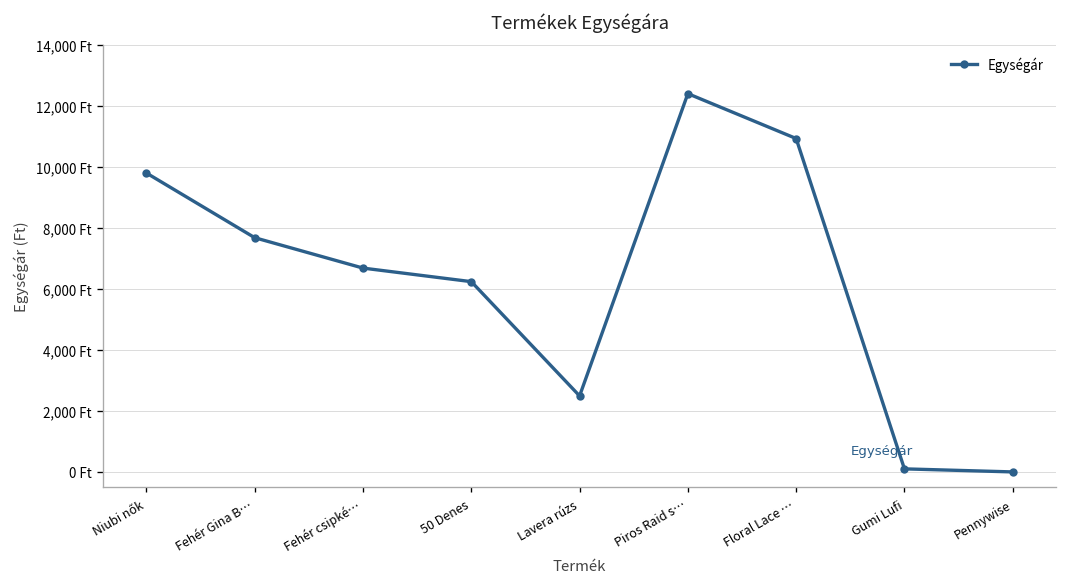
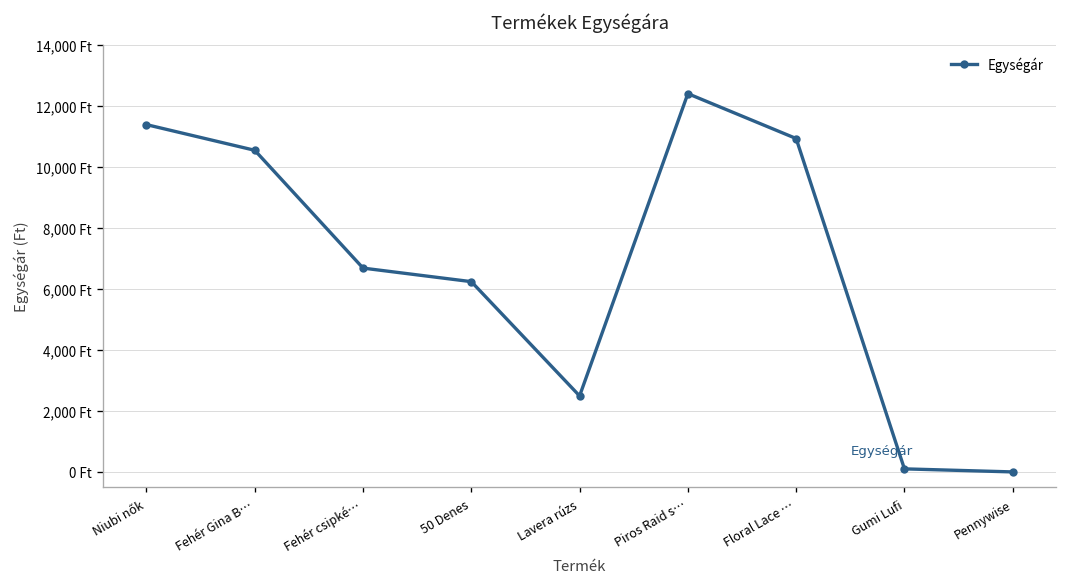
  {
-   "Niubi nők": "9,800 Ft",
-   "Fehér Gina B…": "7,700 Ft",
+   "Niubi nők": "11,400 Ft",
+   "Fehér Gina B…": "10,500 Ft",
    "Fehér csipké…": "6,700 Ft",
    "50 Denes": "6,200 Ft",
    "Lavera rúzs": "2,500 Ft",
    "Piros Raid s…": "12,400 Ft",
    "Floral Lace …": "10,900 Ft",
    "Gumi Lufi": "100 Ft",
    "Pennywise": "0 Ft"
  }
